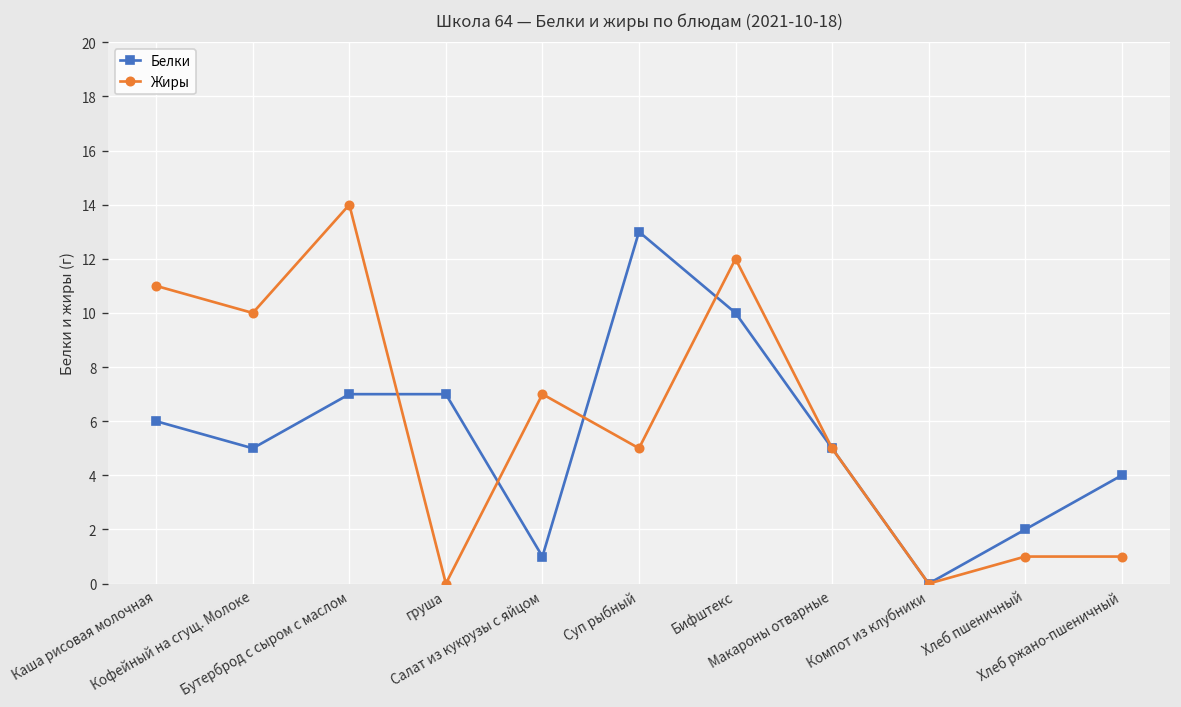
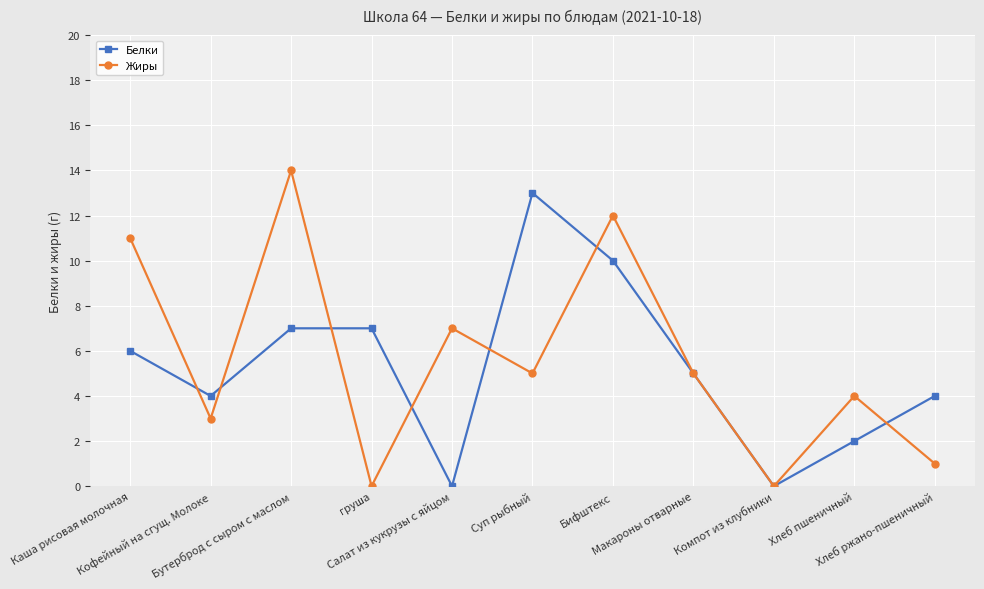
  {
    "Белки": {
      "Каша рисовая молочная": 6,
-     "Кофейный на сгущ. Молоке": 5,
+     "Кофейный на сгущ. Молоке": 4,
      "Бутерброд с сыром с маслом": 7,
      "груша": 7,
-     "Салат из кукрузы с яйцом": 1,
+     "Салат из кукрузы с яйцом": 0,
      "Суп рыбный": 13,
      "Бифштекс": 10,
      "Хлеб пшеничный": 2,
      "Хлеб ржано-пшеничный": 4
    },
    "Жиры": {
      "Каша рисовая молочная": 11,
-     "Кофейный на сгущ. Молоке": 10,
+     "Кофейный на сгущ. Молоке": 3,
      "Бутерброд с сыром с маслом": 14,
      "груша": 0,
      "Салат из кукрузы с яйцом": 7,
      "Суп рыбный": 5,
      "Бифштекс": 12,
-     "Хлеб пшеничный": 1,
+     "Хлеб пшеничный": 4,
      "Хлеб ржано-пшеничный": 1
    }
  }
